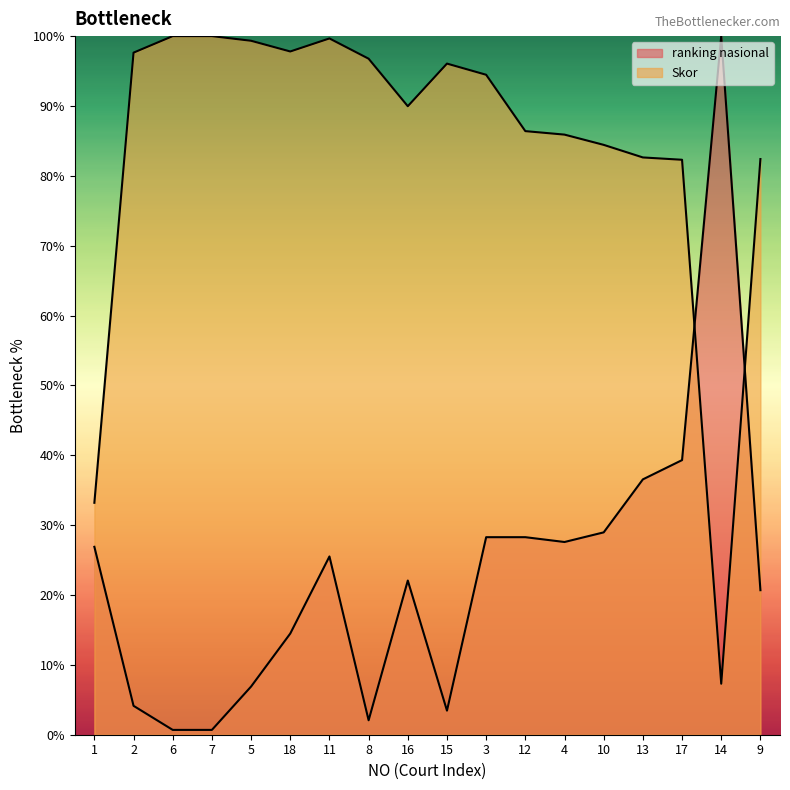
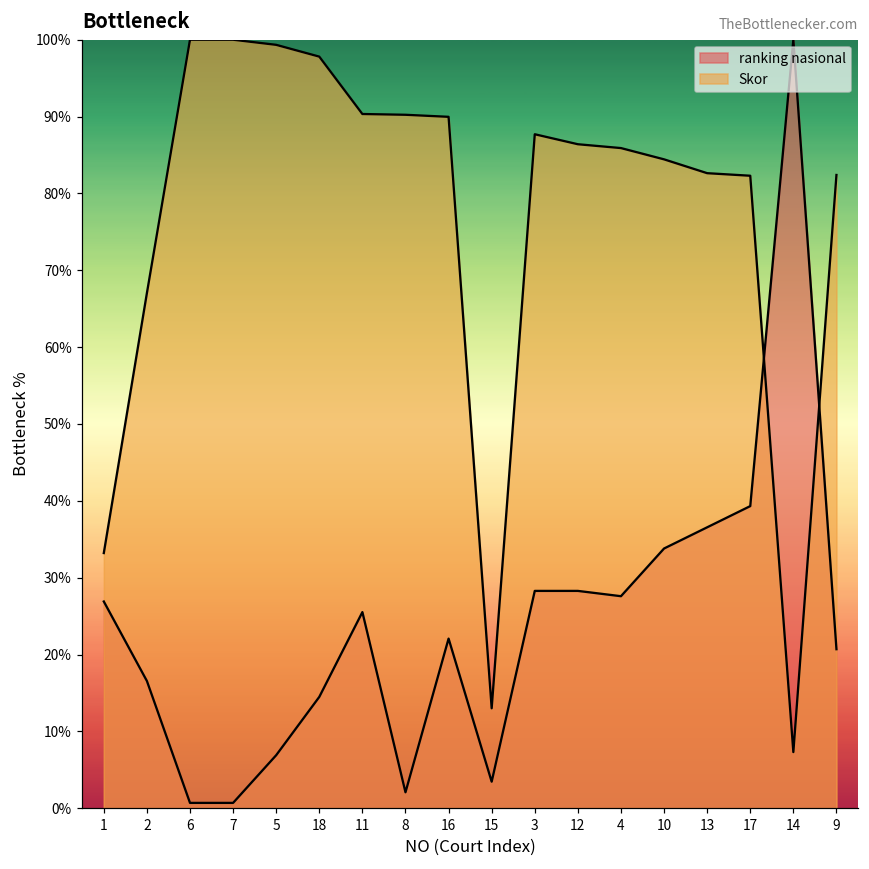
  {
    "ranking nasional": {
      "1": "27%",
-     "2": "4%",
+     "2": "17%",
      "6": "1%",
      "7": "1%",
      "5": "7%",
      "18": "14%",
      "11": "26%",
      "8": "2%",
      "16": "22%",
      "15": "3%",
      "3": "28%",
      "12": "28%",
      "4": "28%",
-     "10": "29%",
+     "10": "34%",
      "13": "37%",
      "17": "39%",
      "14": "100%",
      "9": "21%"
    },
    "Skor": {
      "1": "33%",
-     "2": "98%",
+     "2": "67%",
      "6": "100%",
      "7": "100%",
      "5": "99%",
      "18": "98%",
-     "11": "100%",
-     "8": "97%",
+     "11": "90%",
+     "8": "90%",
      "16": "90%",
-     "15": "96%",
-     "3": "94%",
+     "15": "13%",
+     "3": "88%",
      "12": "86%",
      "4": "86%",
      "10": "84%",
      "13": "83%",
      "17": "82%",
      "14": "7%",
      "9": "82%"
    }
  }
